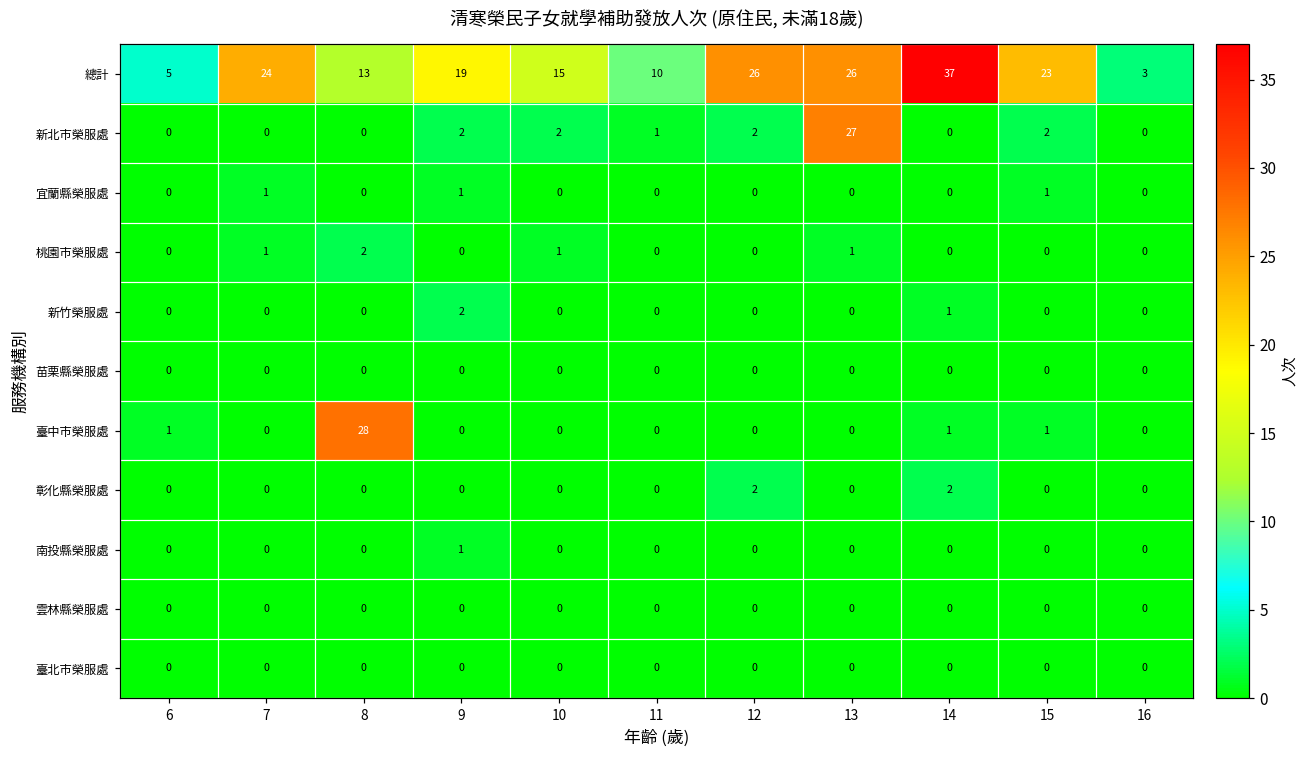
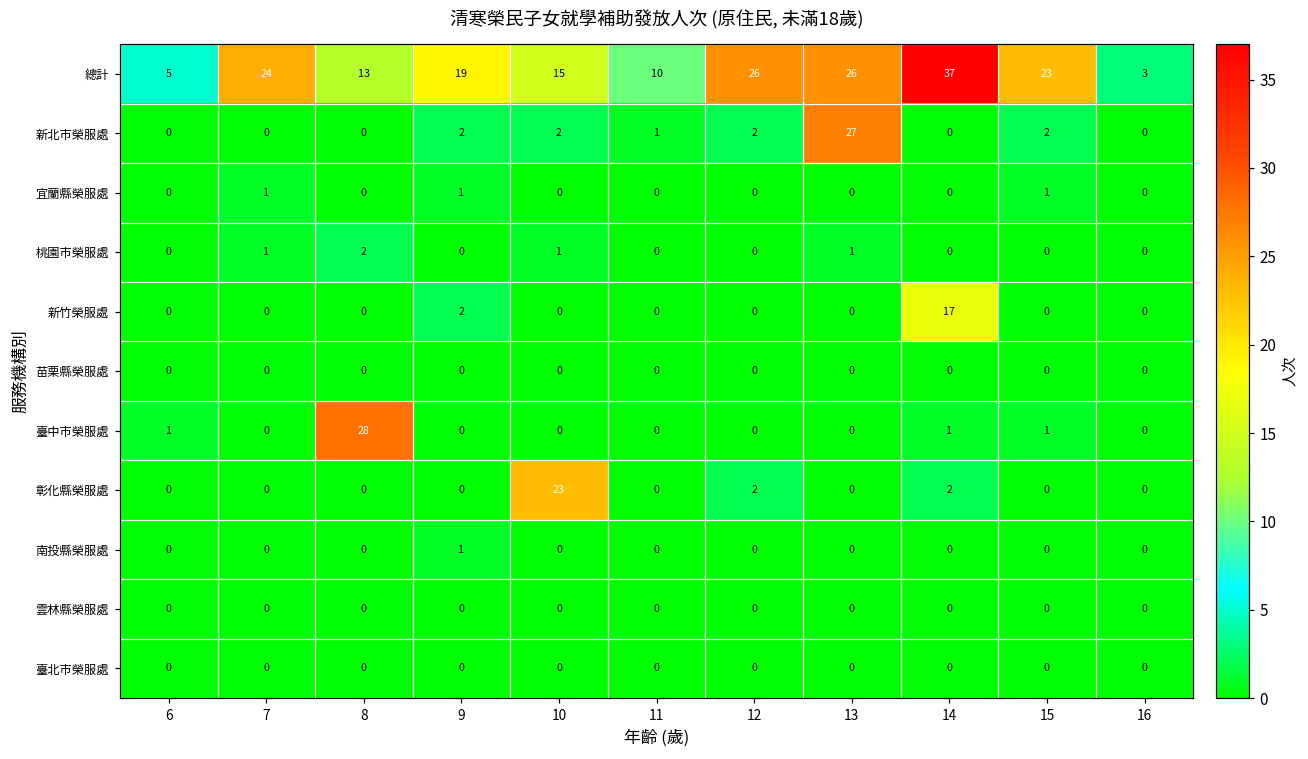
  {
    "總計": {
      "6": 5,
      "7": 24,
      "8": 13,
      "9": 19,
      "10": 15,
      "11": 10,
      "12": 26,
      "13": 26,
      "14": 37,
      "15": 23,
      "16": 3
    },
    "新北市榮服處": {
      "6": 0,
      "7": 0,
      "8": 0,
      "9": 2,
      "10": 2,
      "11": 1,
      "12": 2,
      "13": 27,
      "14": 0,
      "15": 2,
      "16": 0
    },
    "宜蘭縣榮服處": {
      "6": 0,
      "7": 1,
      "8": 0,
      "9": 1,
      "10": 0,
      "11": 0,
      "12": 0,
      "13": 0,
      "14": 0,
      "15": 1,
      "16": 0
    },
    "桃園市榮服處": {
      "6": 0,
      "7": 1,
      "8": 2,
      "9": 0,
      "10": 1,
      "11": 0,
      "12": 0,
      "13": 1,
      "14": 0,
      "15": 0,
      "16": 0
    },
    "新竹榮服處": {
      "6": 0,
      "7": 0,
      "8": 0,
      "9": 2,
      "10": 0,
      "11": 0,
      "12": 0,
      "13": 0,
-     "14": 1,
+     "14": 17,
      "15": 0,
      "16": 0
    },
    "苗栗縣榮服處": {
      "6": 0,
      "7": 0,
      "8": 0,
      "9": 0,
      "10": 0,
      "11": 0,
      "12": 0,
      "13": 0,
      "14": 0,
      "15": 0,
      "16": 0
    },
    "臺中市榮服處": {
      "6": 1,
      "7": 0,
      "8": 28,
      "9": 0,
      "10": 0,
      "11": 0,
      "12": 0,
      "13": 0,
      "14": 1,
      "15": 1,
      "16": 0
    },
    "彰化縣榮服處": {
      "6": 0,
      "7": 0,
      "8": 0,
      "9": 0,
-     "10": 0,
+     "10": 23,
      "11": 0,
      "12": 2,
      "13": 0,
      "14": 2,
      "15": 0,
      "16": 0
    },
    "南投縣榮服處": {
      "6": 0,
      "7": 0,
      "8": 0,
      "9": 1,
      "10": 0,
      "11": 0,
      "12": 0,
      "13": 0,
      "14": 0,
      "15": 0,
      "16": 0
    },
    "雲林縣榮服處": {
      "6": 0,
      "7": 0,
      "8": 0,
      "9": 0,
      "10": 0,
      "11": 0,
      "12": 0,
      "13": 0,
      "14": 0,
      "15": 0,
      "16": 0
    },
    "臺北市榮服處": {
      "6": 0,
      "7": 0,
      "8": 0,
      "9": 0,
      "10": 0,
      "11": 0,
      "12": 0,
      "13": 0,
      "14": 0,
      "15": 0,
      "16": 0
    }
  }
